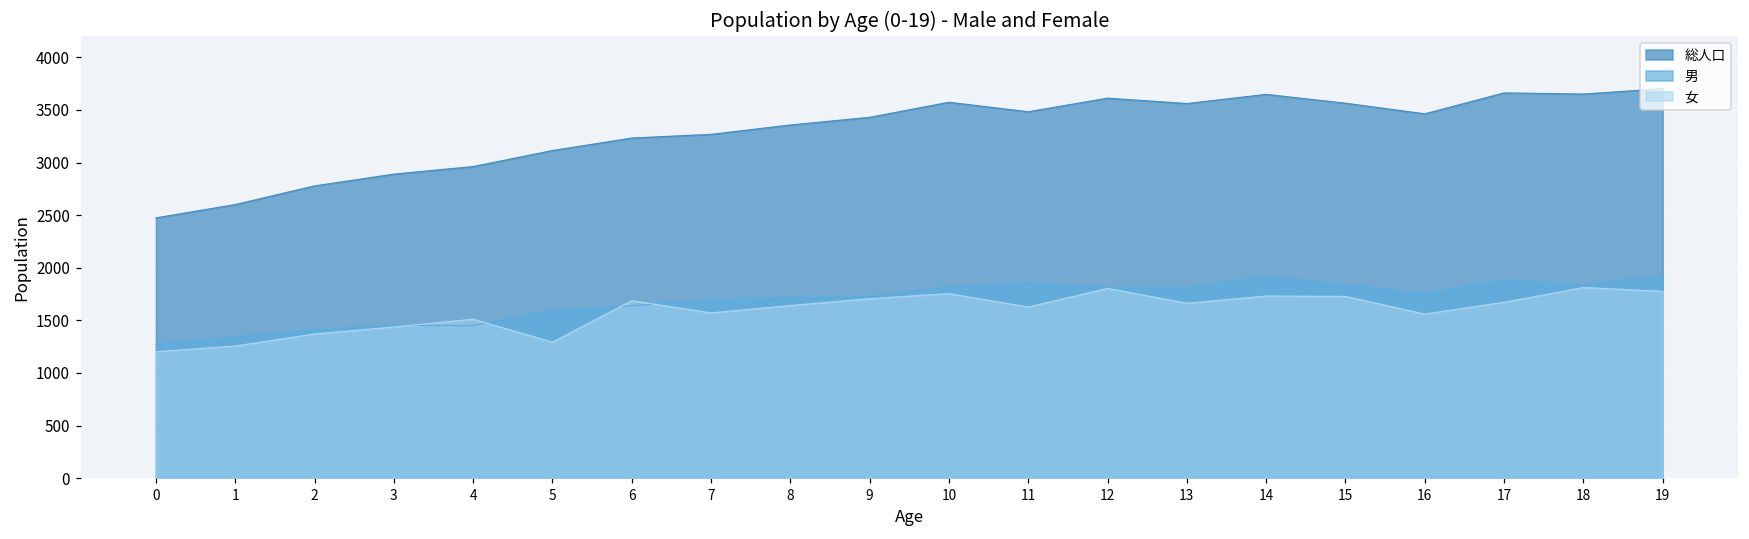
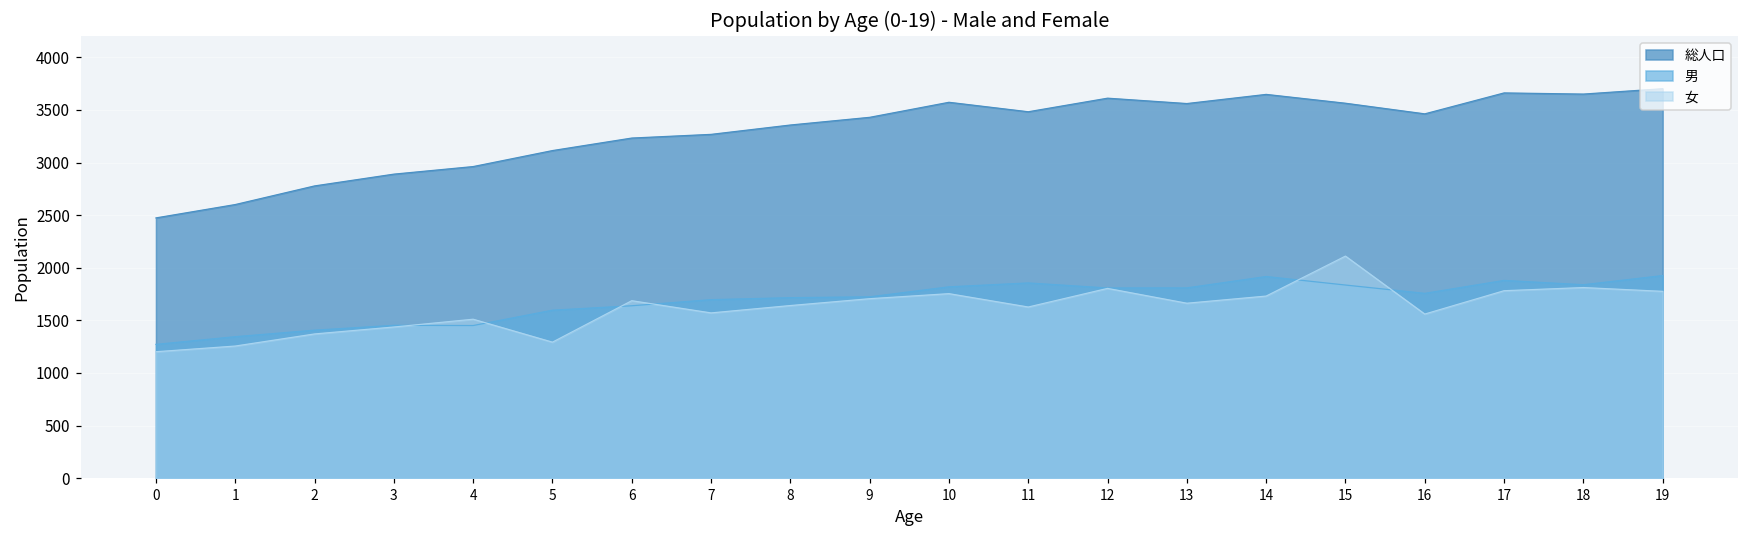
  {
    "女": {
      "0": 1200,
      "1": 1300,
      "2": 1400,
      "4": 1500,
      "5": 1300,
      "6": 1700,
      "7": 1600,
      "8": 1600,
      "10": 1800,
      "11": 1600,
      "13": 1700,
      "14": 1700,
-     "15": 1700,
+     "15": 2100,
      "16": 1600,
-     "17": 1700,
+     "17": 1800,
      "18": 1800,
      "19": 1800
    }
  }
